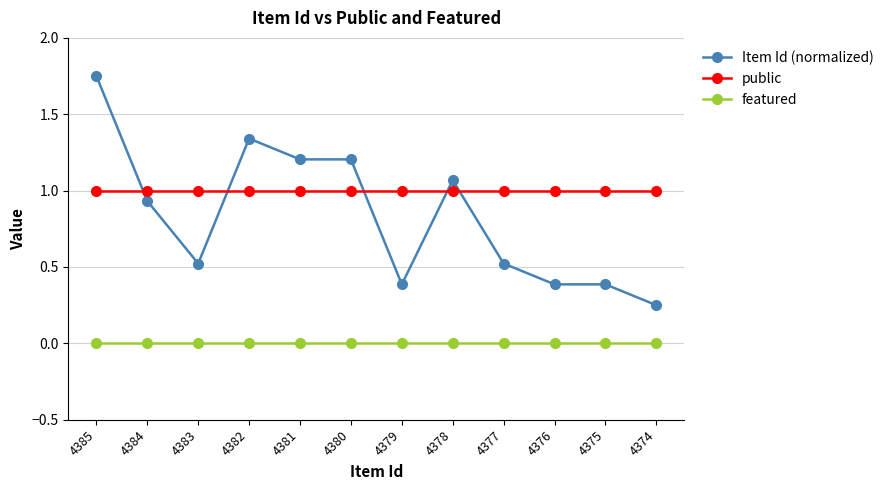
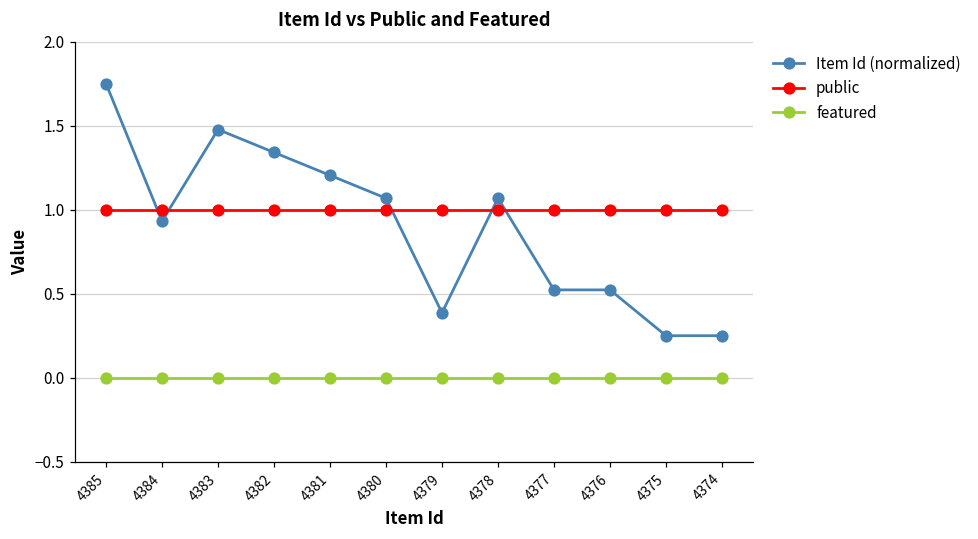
  {
    "Item Id (normalized)": {
      "4385": 1.75,
      "4384": 0.93,
-     "4383": 0.52,
+     "4383": 1.48,
      "4382": 1.34,
      "4381": 1.20,
-     "4380": 1.20,
+     "4380": 1.07,
      "4379": 0.39,
      "4378": 1.07,
      "4377": 0.52,
-     "4376": 0.39,
-     "4375": 0.39,
+     "4376": 0.52,
+     "4375": 0.25,
      "4374": 0.25
    },
    "public": {
      "4385": 1.00,
      "4384": 1.00,
      "4383": 1.00,
      "4382": 1.00,
      "4381": 1.00,
      "4380": 1.00,
      "4379": 1.00,
      "4378": 1.00,
      "4377": 1.00,
      "4376": 1.00,
      "4375": 1.00,
      "4374": 1.00
    },
    "featured": {
      "4385": 0.00,
      "4384": 0.00,
      "4383": 0.00,
      "4382": 0.00,
      "4381": 0.00,
      "4380": 0.00,
      "4379": 0.00,
      "4378": 0.00,
      "4377": 0.00,
      "4376": 0.00,
      "4375": 0.00,
      "4374": 0.00
    }
  }
